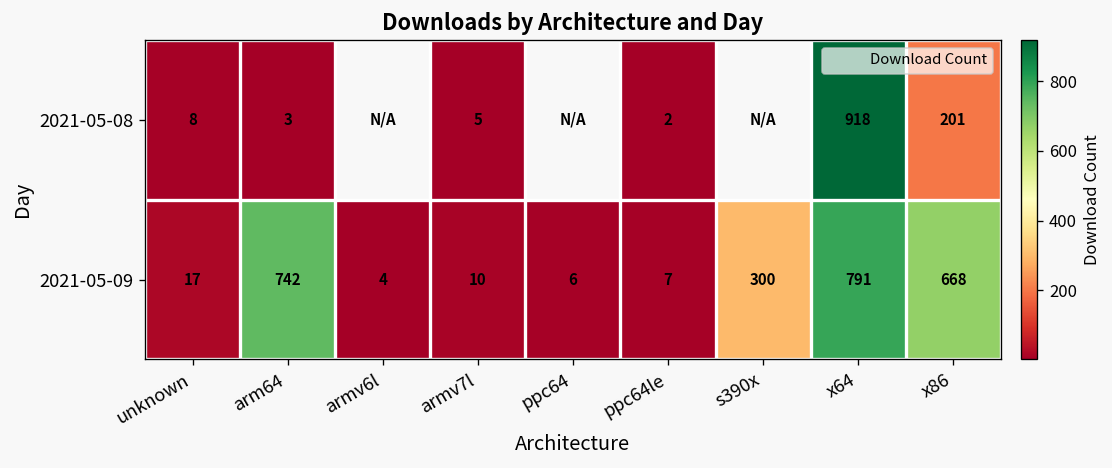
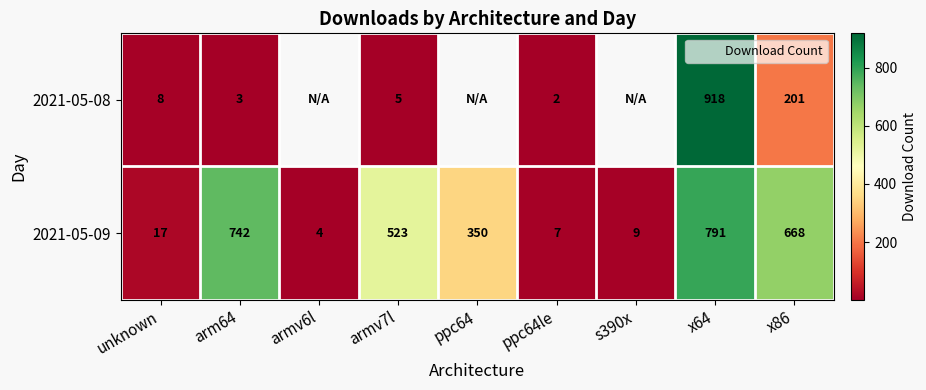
  {
    "2021-05-08": {
      "unknown": 8,
      "arm64": 3,
      "armv7l": 5,
      "ppc64le": 2,
      "x64": 918,
      "x86": 201
    },
    "2021-05-09": {
      "unknown": 17,
      "arm64": 742,
      "armv6l": 4,
-     "armv7l": 10,
-     "ppc64": 6,
+     "armv7l": 523,
+     "ppc64": 350,
      "ppc64le": 7,
-     "s390x": 300,
+     "s390x": 9,
      "x64": 791,
      "x86": 668
    }
  }
